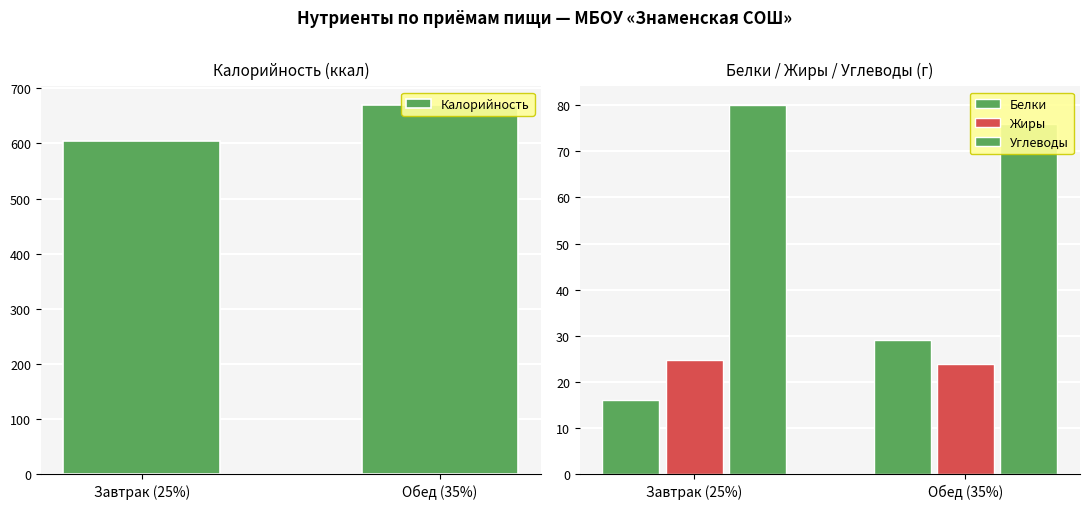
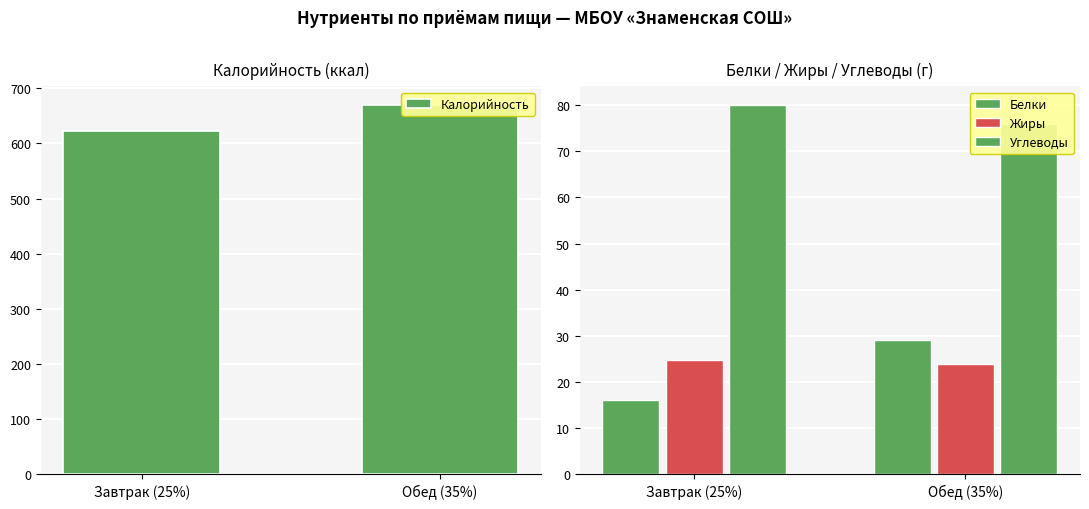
  {
    "Калорийность (ккал)": {
-     "Завтрак (25%)": 600
+     "Завтрак (25%)": 620
    },
    "Белки / Жиры / Углеводы (г)": {
      "Жиры": {
        "Завтрак (25%)": 25,
        "Обед (35%)": 24
      }
    }
  }
